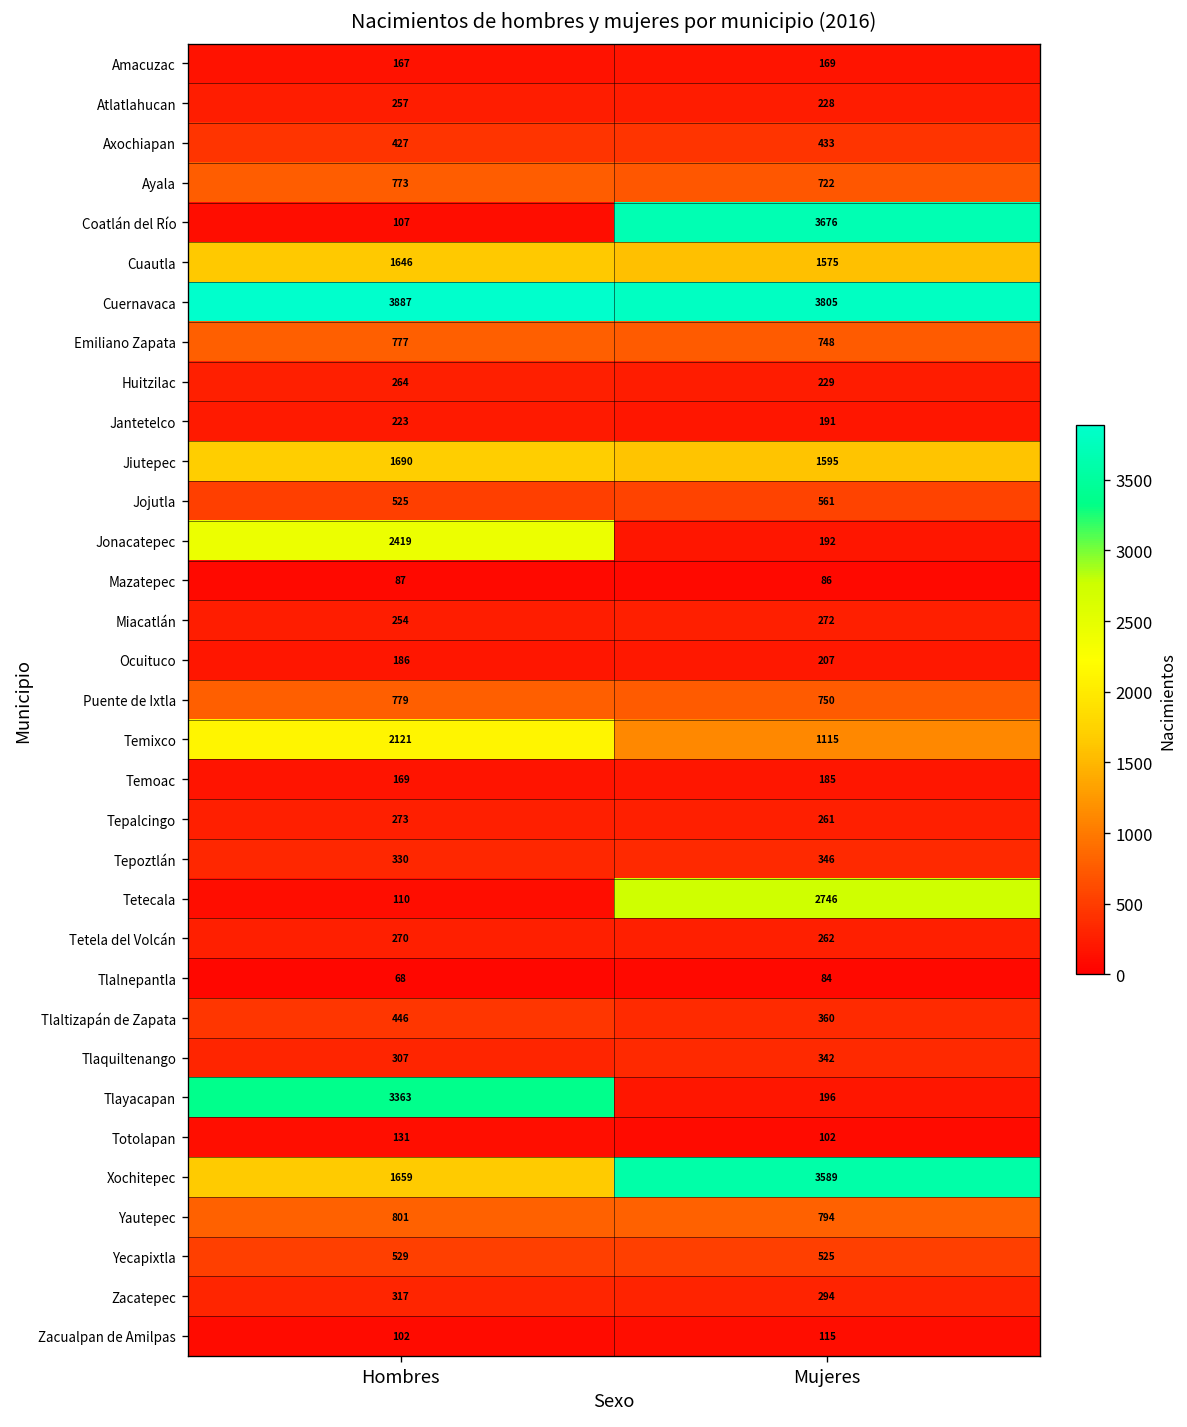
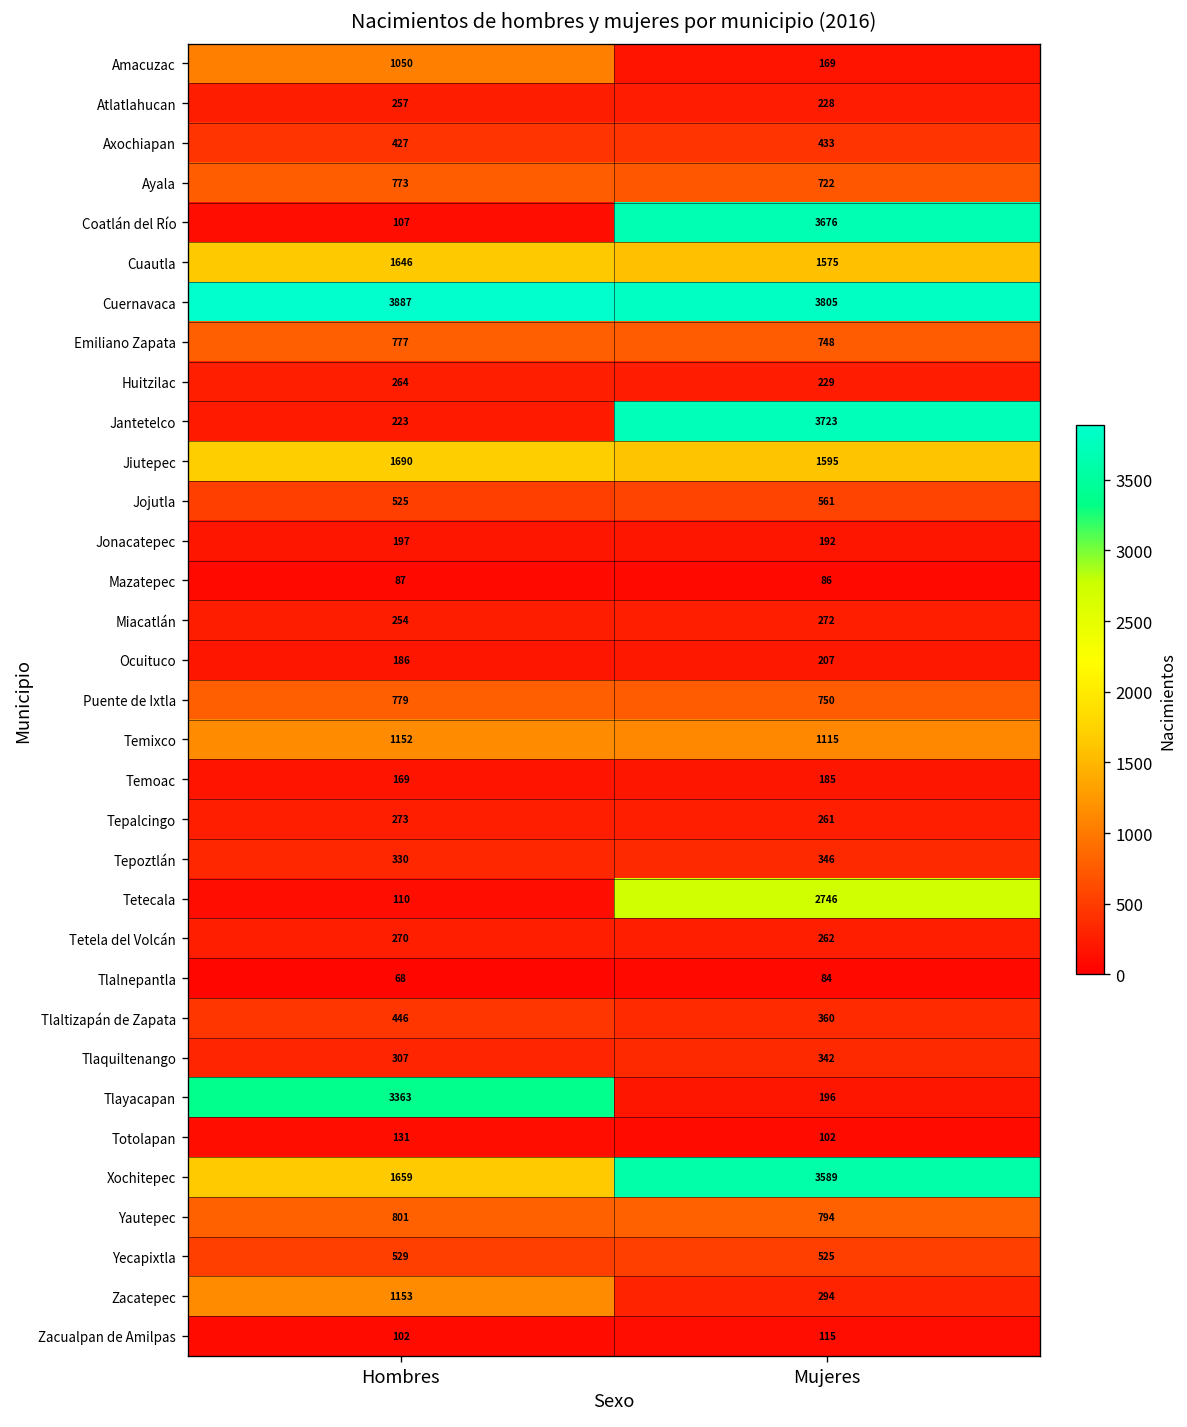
  {
    "Amacuzac": {
-     "Hombres": 167,
+     "Hombres": 1050,
      "Mujeres": 169
    },
    "Atlatlahucan": {
      "Hombres": 257,
      "Mujeres": 228
    },
    "Axochiapan": {
      "Hombres": 427,
      "Mujeres": 433
    },
    "Ayala": {
      "Hombres": 773,
      "Mujeres": 722
    },
    "Coatlán del Río": {
      "Hombres": 107,
      "Mujeres": 3676
    },
    "Cuautla": {
      "Hombres": 1646,
      "Mujeres": 1575
    },
    "Cuernavaca": {
      "Hombres": 3887,
      "Mujeres": 3805
    },
    "Emiliano Zapata": {
      "Hombres": 777,
      "Mujeres": 748
    },
    "Huitzilac": {
      "Hombres": 264,
      "Mujeres": 229
    },
    "Jantetelco": {
      "Hombres": 223,
-     "Mujeres": 191
+     "Mujeres": 3723
    },
    "Jiutepec": {
      "Hombres": 1690,
      "Mujeres": 1595
    },
    "Jojutla": {
      "Hombres": 525,
      "Mujeres": 561
    },
    "Jonacatepec": {
-     "Hombres": 2419,
+     "Hombres": 197,
      "Mujeres": 192
    },
    "Mazatepec": {
      "Hombres": 87,
      "Mujeres": 86
    },
    "Miacatlán": {
      "Hombres": 254,
      "Mujeres": 272
    },
    "Ocuituco": {
      "Hombres": 186,
      "Mujeres": 207
    },
    "Puente de Ixtla": {
      "Hombres": 779,
      "Mujeres": 750
    },
    "Temixco": {
-     "Hombres": 2121,
+     "Hombres": 1152,
      "Mujeres": 1115
    },
    "Temoac": {
      "Hombres": 169,
      "Mujeres": 185
    },
    "Tepalcingo": {
      "Hombres": 273,
      "Mujeres": 261
    },
    "Tepoztlán": {
      "Hombres": 330,
      "Mujeres": 346
    },
    "Tetecala": {
      "Hombres": 110,
      "Mujeres": 2746
    },
    "Tetela del Volcán": {
      "Hombres": 270,
      "Mujeres": 262
    },
    "Tlalnepantla": {
      "Hombres": 68,
      "Mujeres": 84
    },
    "Tlaltizapán de Zapata": {
      "Hombres": 446,
      "Mujeres": 360
    },
    "Tlaquiltenango": {
      "Hombres": 307,
      "Mujeres": 342
    },
    "Tlayacapan": {
      "Hombres": 3363,
      "Mujeres": 196
    },
    "Totolapan": {
      "Hombres": 131,
      "Mujeres": 102
    },
    "Xochitepec": {
      "Hombres": 1659,
      "Mujeres": 3589
    },
    "Yautepec": {
      "Hombres": 801,
      "Mujeres": 794
    },
    "Yecapixtla": {
      "Hombres": 529,
      "Mujeres": 525
    },
    "Zacatepec": {
-     "Hombres": 317,
+     "Hombres": 1153,
      "Mujeres": 294
    },
    "Zacualpan de Amilpas": {
      "Hombres": 102,
      "Mujeres": 115
    }
  }
